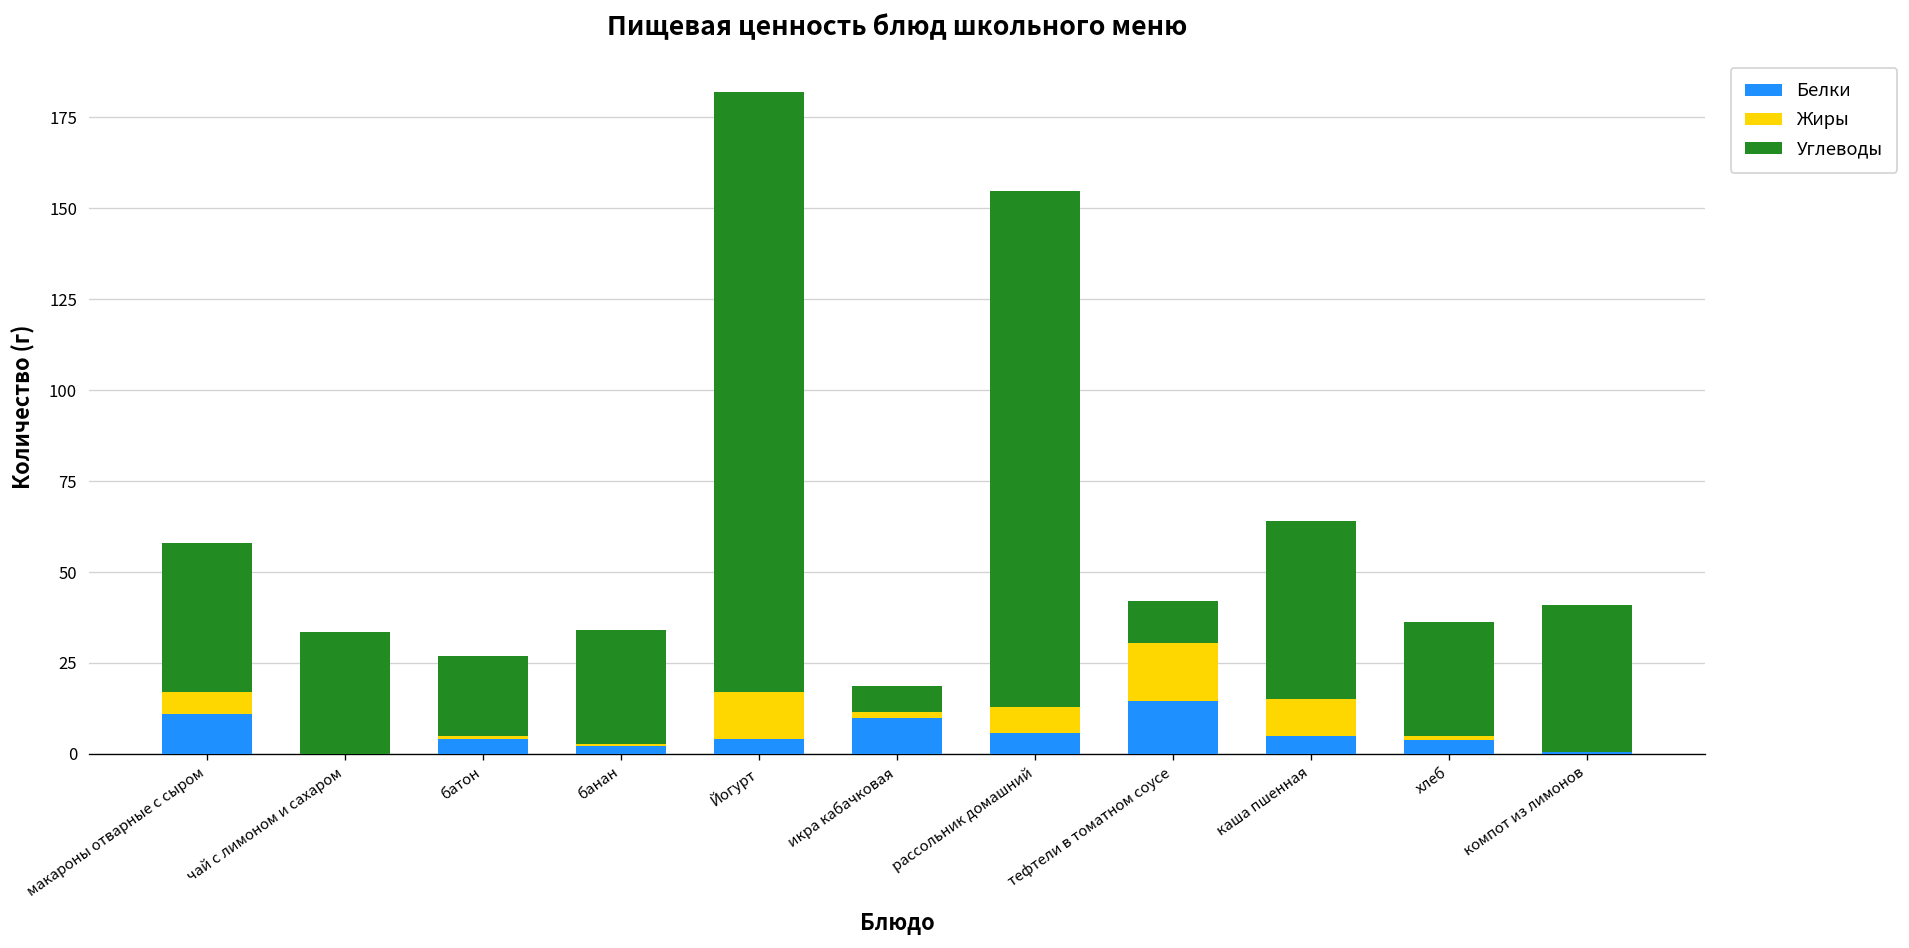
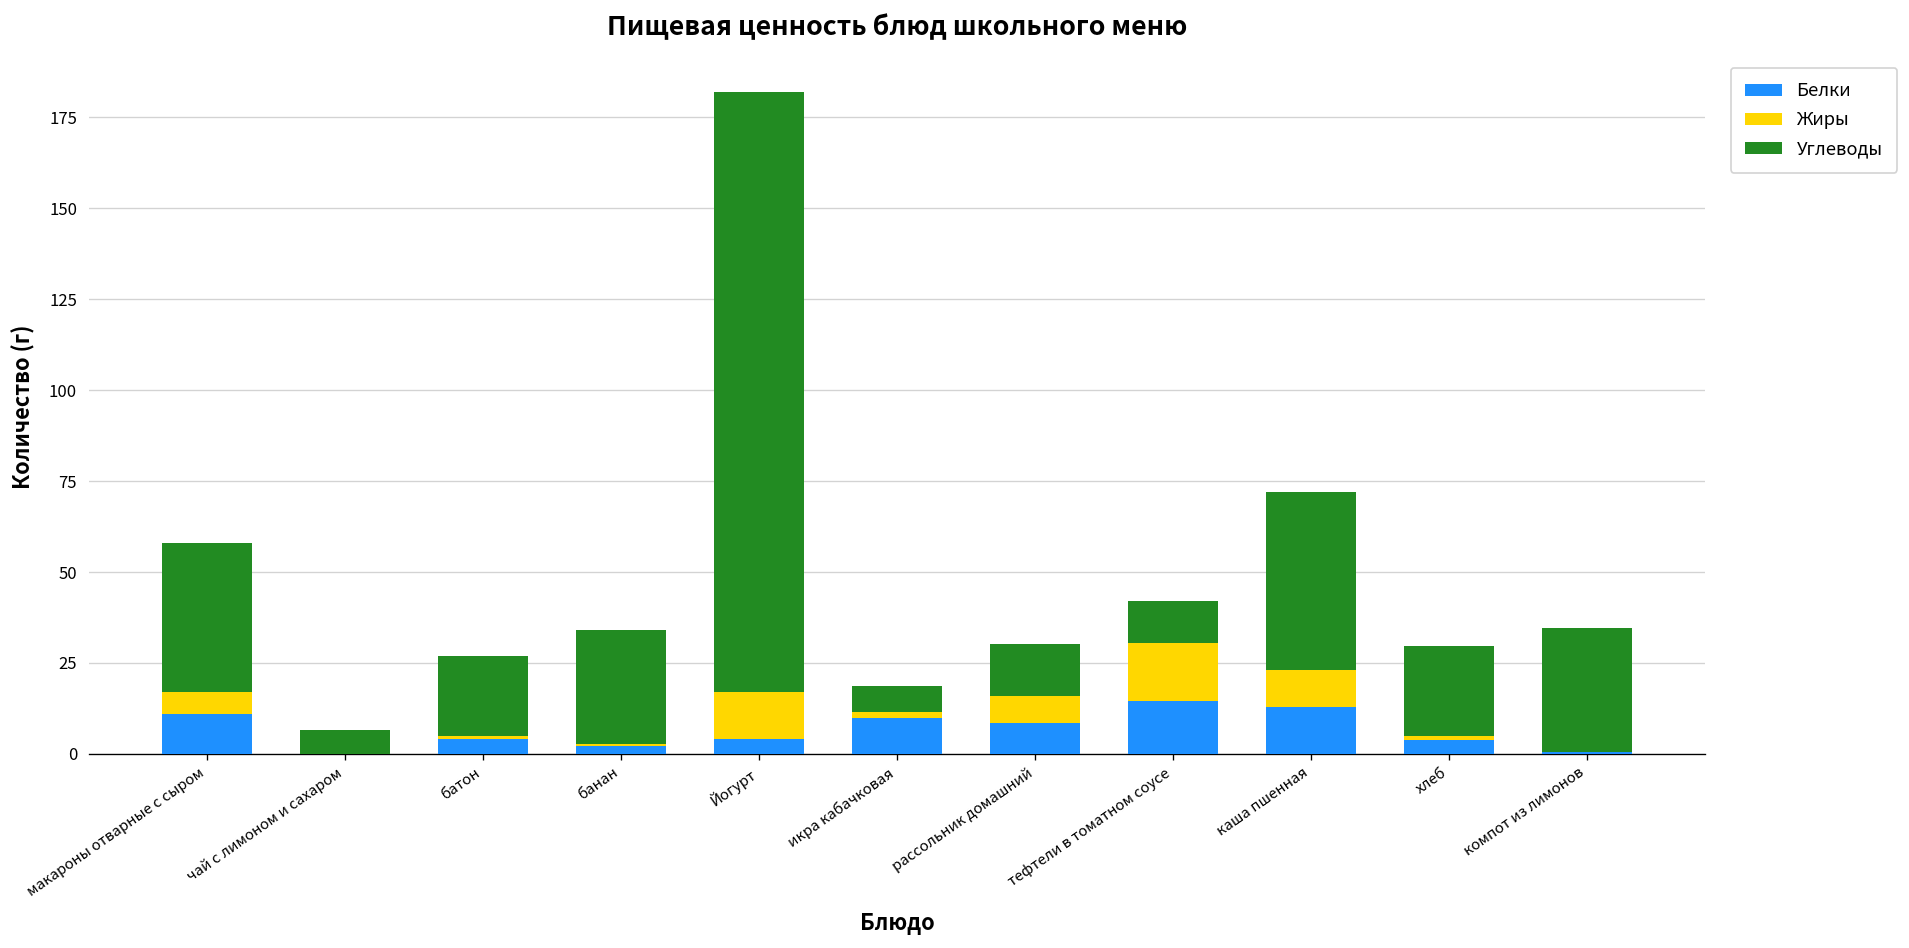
  {
    "Белки": {
      "макароны отварные с сыром": 11,
      "чай с лимоном и сахаром": 0,
      "батон": 4,
      "банан": 2,
      "Йогурт": 4,
      "икра кабачковая": 10,
-     "рассольник домашний": 6,
+     "рассольник домашний": 9,
      "тефтели в томатном соусе": 14,
-     "каша пшенная": 5,
+     "каша пшенная": 13,
      "хлеб": 4
    },
    "Жиры": {
      "макароны отварные с сыром": 6,
      "чай с лимоном и сахаром": 0,
      "батон": 1,
      "Йогурт": 13,
      "икра кабачковая": 2,
      "рассольник домашний": 7,
      "тефтели в томатном соусе": 16,
      "каша пшенная": 10,
      "хлеб": 1
    },
    "Углеводы": {
      "макароны отварные с сыром": 41,
-     "чай с лимоном и сахаром": 33,
+     "чай с лимоном и сахаром": 7,
      "батон": 22,
      "банан": 32,
      "Йогурт": 165,
      "икра кабачковая": 7,
-     "рассольник домашний": 142,
+     "рассольник домашний": 15,
      "тефтели в томатном соусе": 12,
      "каша пшенная": 49,
-     "хлеб": 31,
-     "компот из лимонов": 40
+     "хлеб": 25,
+     "компот из лимонов": 34
    }
  }
